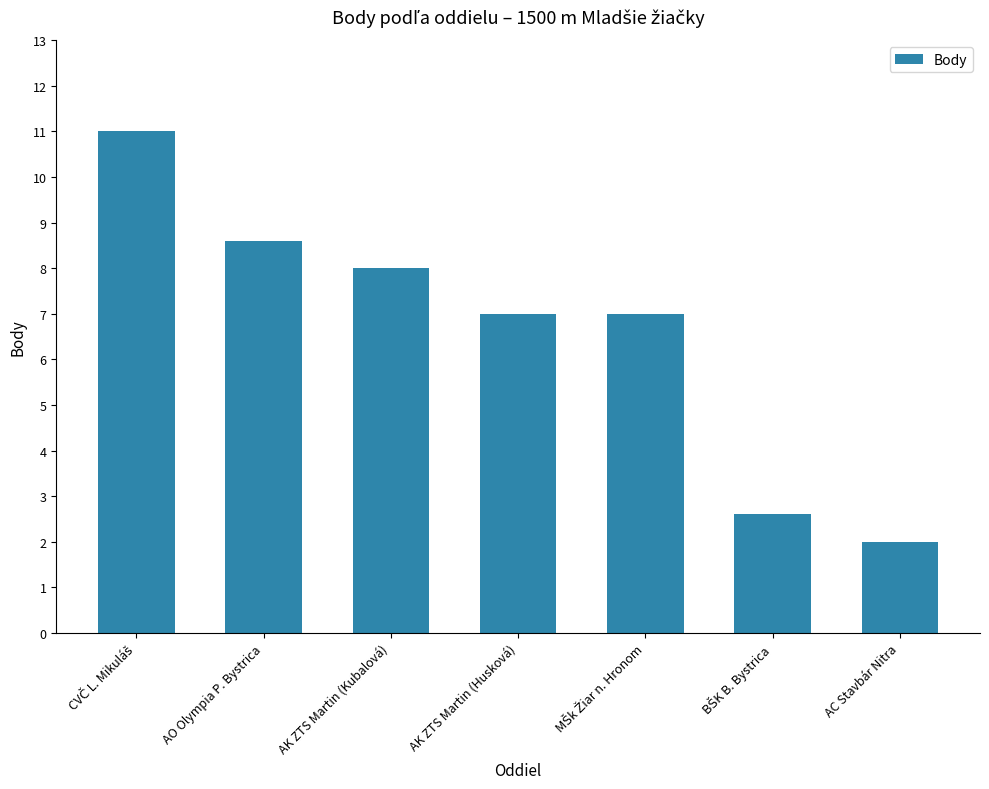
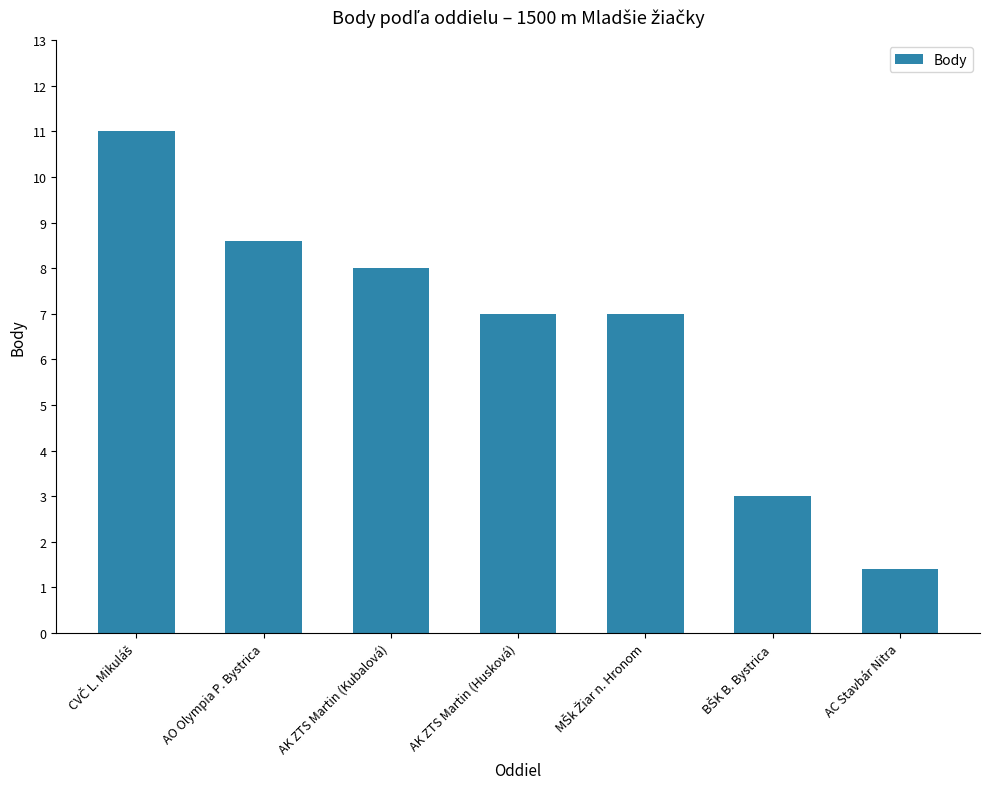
  {
    "CVČ L. Mikuláš": 11.0,
    "AO Olympia P. Bystrica": 8.6,
    "AK ZTS Martin (Kubalová)": 8.0,
    "AK ZTS Martin (Husková)": 7.0,
    "MŠk Žiar n. Hronom": 7.0,
-   "BŠK B. Bystrica": 2.6,
-   "AC Stavbár Nitra": 2.0
+   "BŠK B. Bystrica": 3.0,
+   "AC Stavbár Nitra": 1.4
  }
